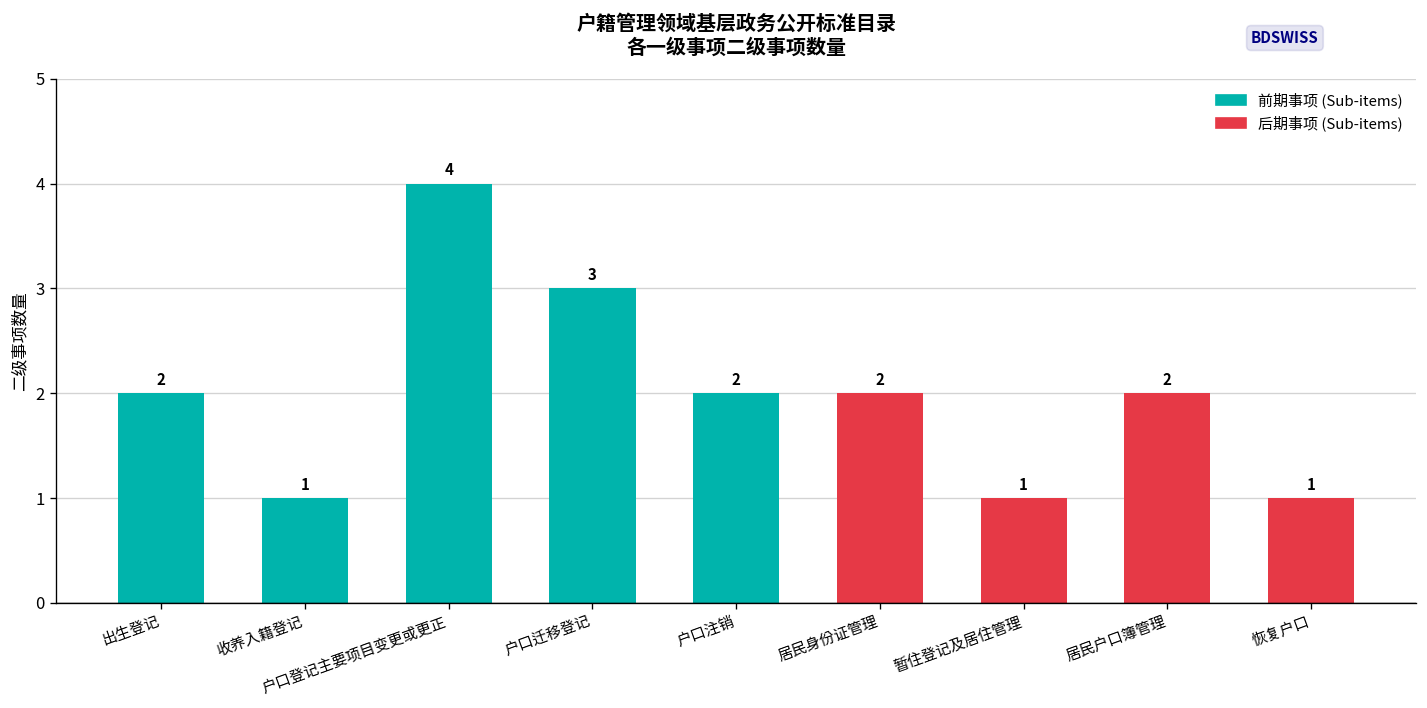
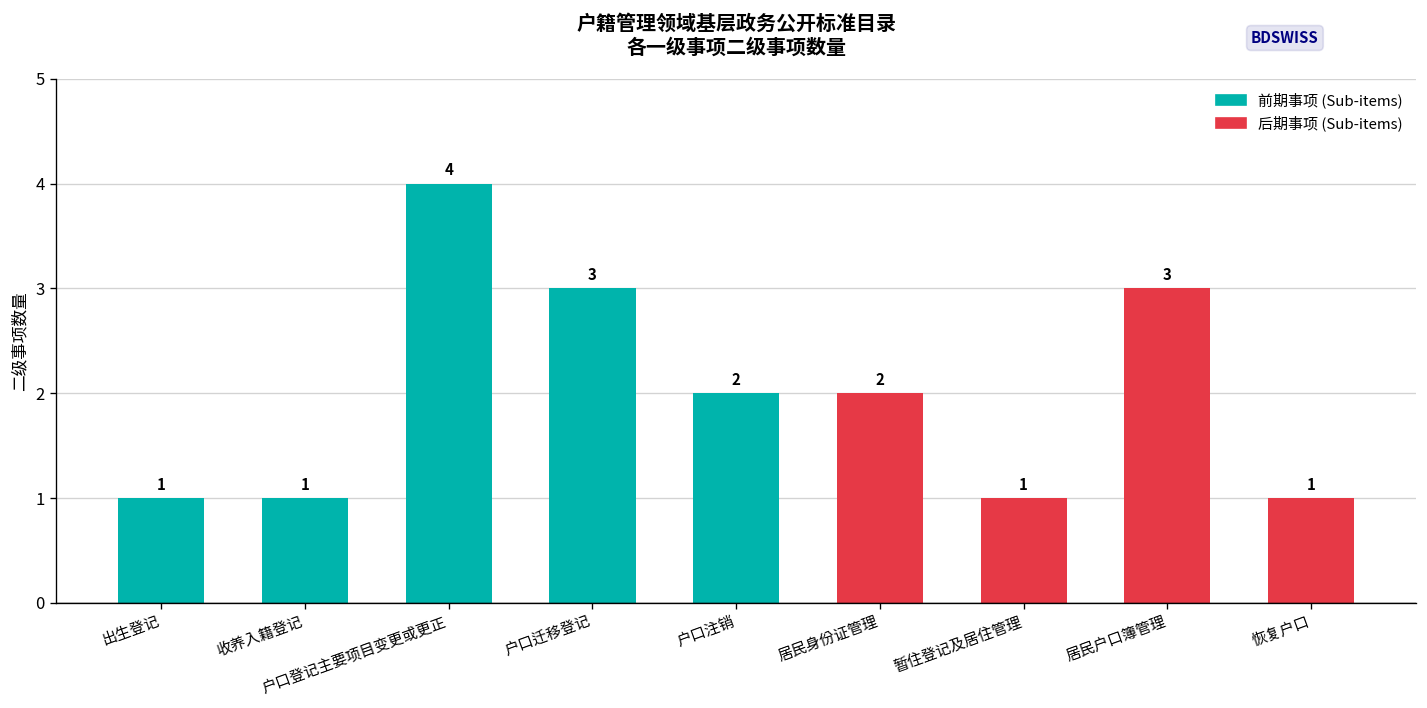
  {
-   "出生登记": 2,
+   "出生登记": 1,
    "收养入籍登记": 1,
    "户口登记主要项目变更或更正": 4,
    "户口迁移登记": 3,
    "户口注销": 2,
    "居民身份证管理": 2,
    "暂住登记及居住管理": 1,
-   "居民户口簿管理": 2,
+   "居民户口簿管理": 3,
    "恢复户口": 1
  }
